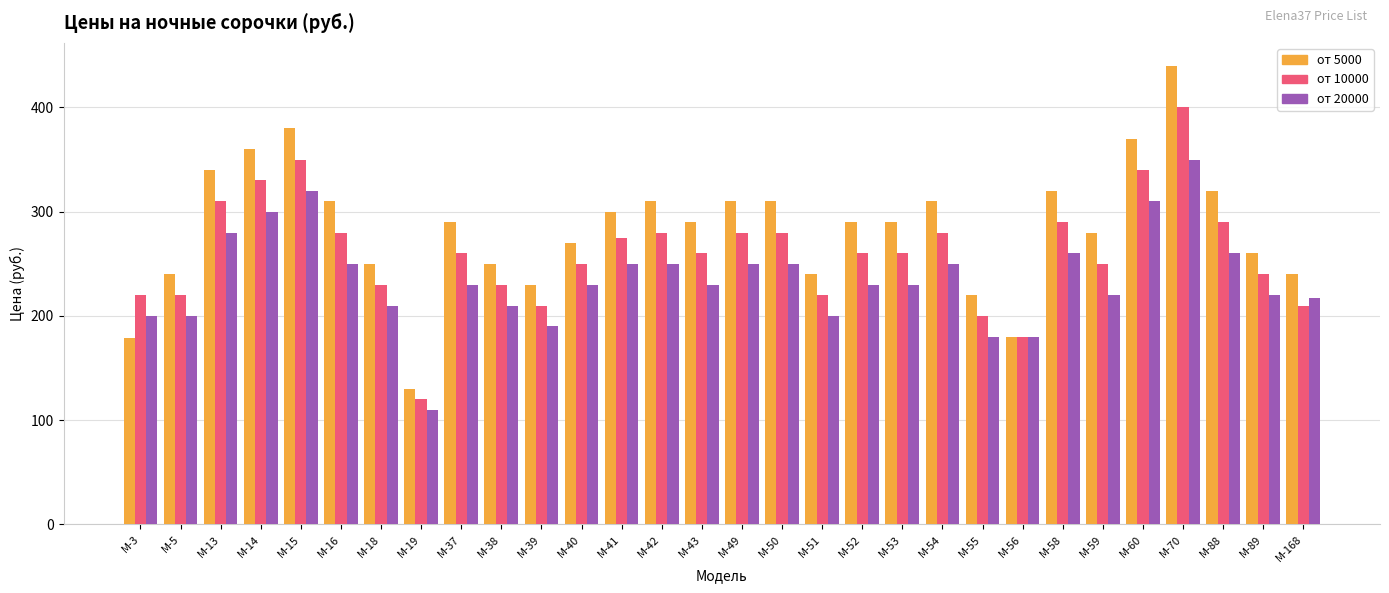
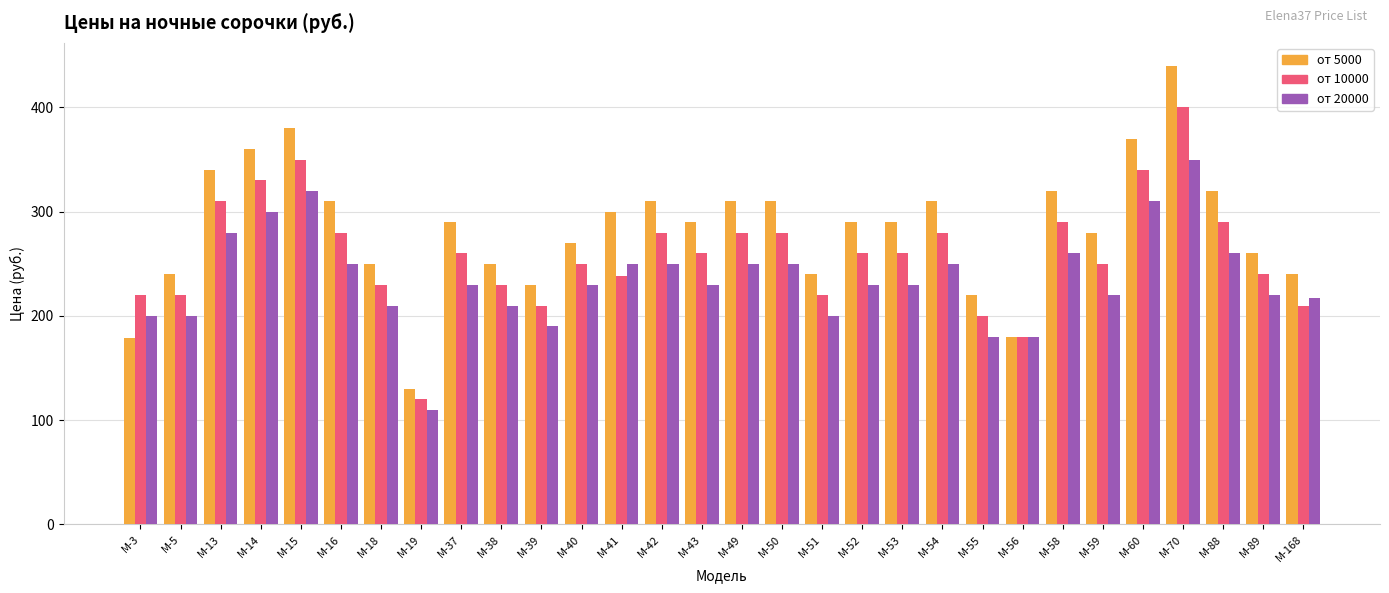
  {
    "от 5000": {
      "М-3": 179,
      "М-5": 240,
      "М-13": 340,
      "М-14": 360,
      "М-15": 380,
      "М-16": 310,
      "М-18": 250,
      "М-19": 130,
      "М-37": 290,
      "М-38": 250,
      "М-39": 230,
      "М-40": 270,
      "М-41": 300,
      "М-42": 310,
      "М-43": 290,
      "М-49": 310,
      "М-50": 310,
      "М-51": 240,
      "М-52": 290,
      "М-53": 290,
      "М-54": 310,
      "М-55": 220,
      "М-56": 180,
      "М-58": 320,
      "М-59": 280,
      "М-60": 370,
      "М-70": 440,
      "М-88": 320,
      "М-89": 260,
      "М-168": 240
    },
    "от 10000": {
      "М-3": 220,
      "М-5": 220,
      "М-13": 310,
      "М-14": 330,
      "М-15": 350,
      "М-16": 280,
      "М-18": 230,
      "М-19": 120,
      "М-37": 260,
      "М-38": 230,
      "М-39": 210,
      "М-40": 250,
-     "М-41": 275,
+     "М-41": 238,
      "М-42": 280,
      "М-43": 260,
      "М-49": 280,
      "М-50": 280,
      "М-51": 220,
      "М-52": 260,
      "М-53": 260,
      "М-54": 280,
      "М-55": 200,
      "М-56": 180,
      "М-58": 290,
      "М-59": 250,
      "М-60": 340,
      "М-70": 400,
      "М-88": 290,
      "М-89": 240,
      "М-168": 210
    },
    "от 20000": {
      "М-3": 200,
      "М-5": 200,
      "М-13": 280,
      "М-14": 300,
      "М-15": 320,
      "М-16": 250,
      "М-18": 210,
      "М-19": 110,
      "М-37": 230,
      "М-38": 210,
      "М-39": 190,
      "М-40": 230,
      "М-41": 250,
      "М-42": 250,
      "М-43": 230,
      "М-49": 250,
      "М-50": 250,
      "М-51": 200,
      "М-52": 230,
      "М-53": 230,
      "М-54": 250,
      "М-55": 180,
      "М-56": 180,
      "М-58": 260,
      "М-59": 220,
      "М-60": 310,
      "М-70": 350,
      "М-88": 260,
      "М-89": 220,
      "М-168": 217
    }
  }
